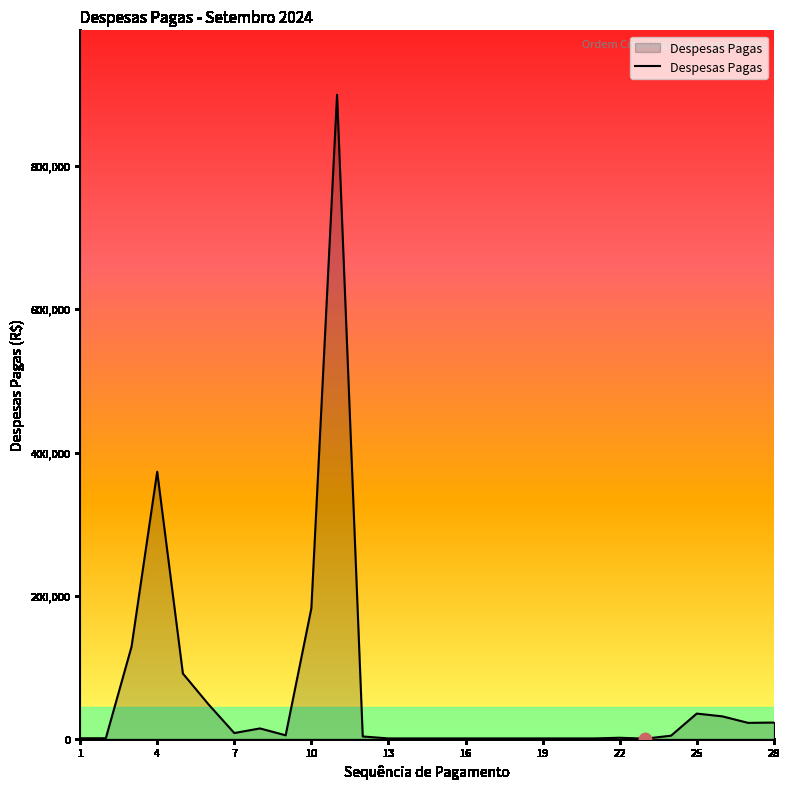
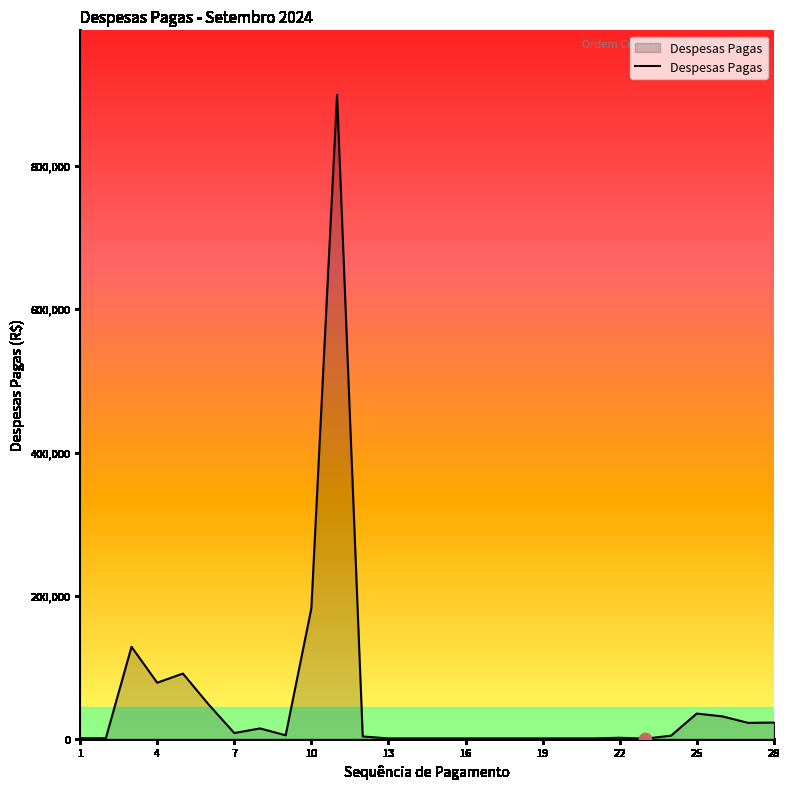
  {
    "Despesas Pagas": {
-     "4": "370,000",
+     "4": "80,000",
      "10": "180,000"
    }
  }
